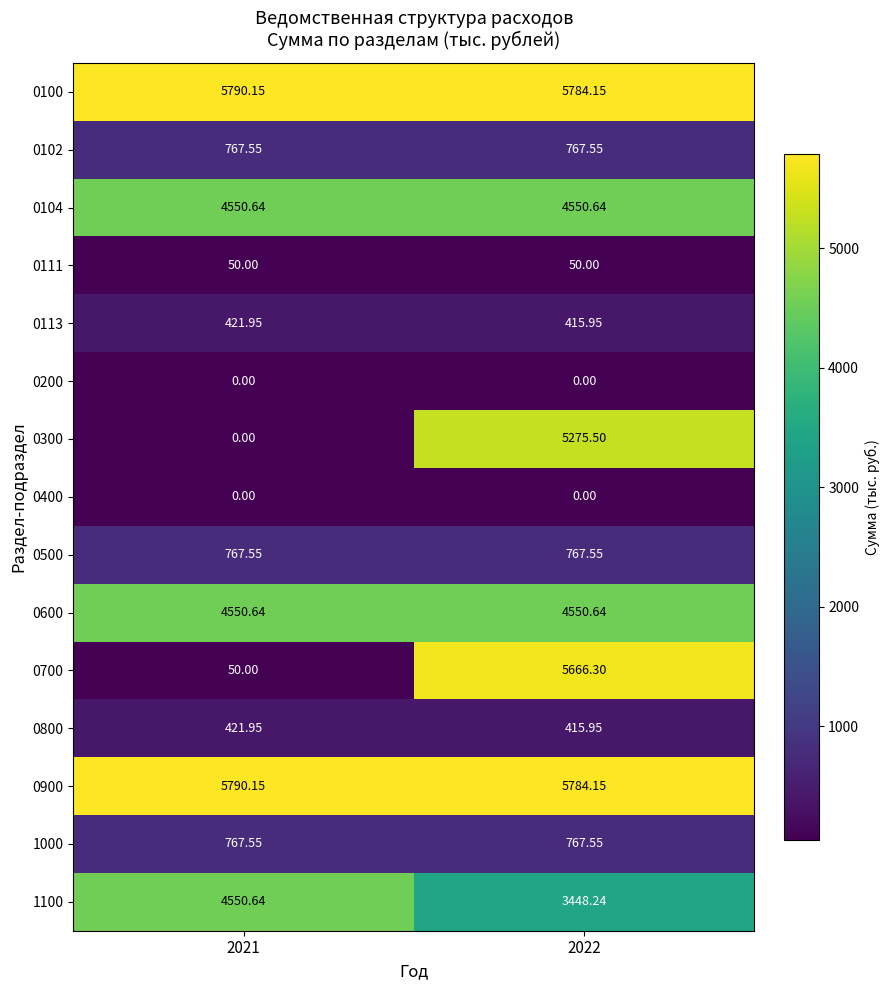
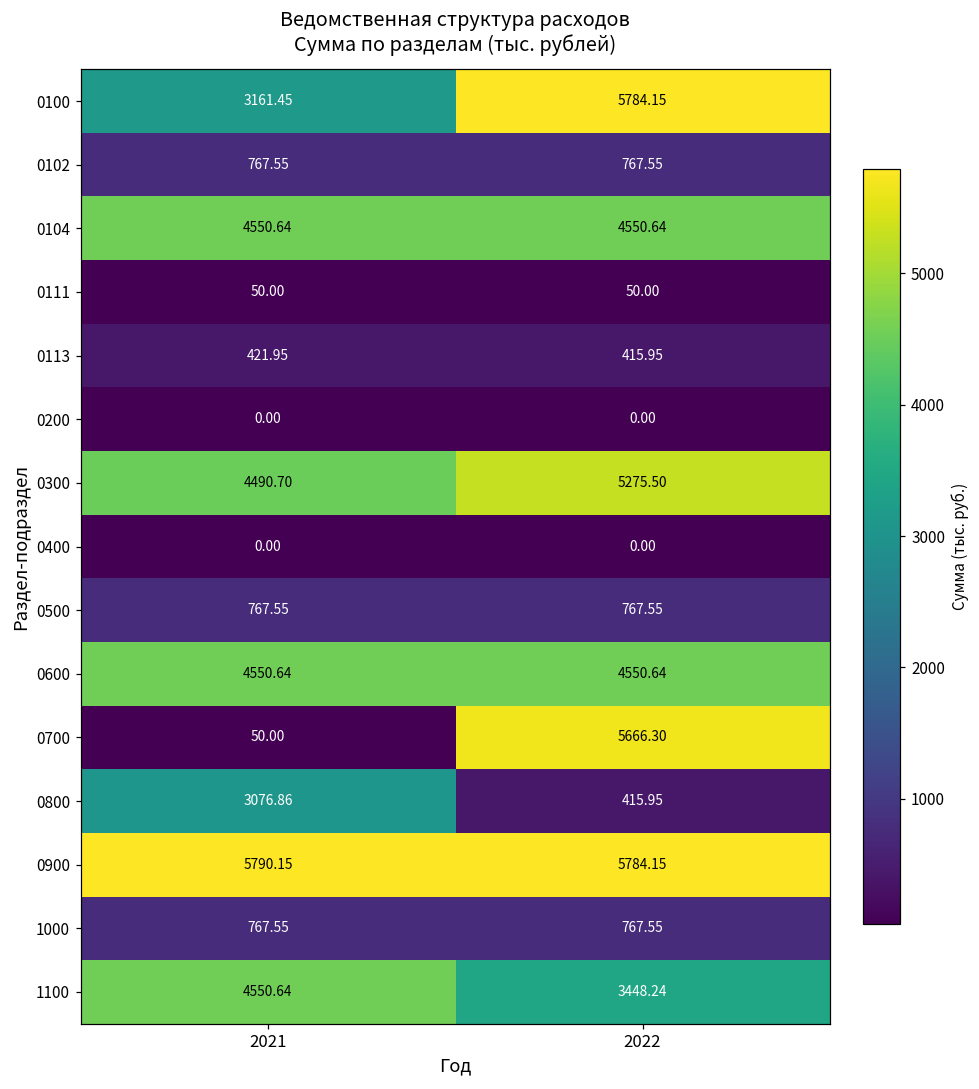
  {
    "0100": {
-     "2021": 5790.15,
+     "2021": 3161.45,
      "2022": 5784.15
    },
    "0102": {
      "2021": 767.55,
      "2022": 767.55
    },
    "0104": {
      "2021": 4550.64,
      "2022": 4550.64
    },
    "0111": {
      "2021": 50.00,
      "2022": 50.00
    },
    "0113": {
      "2021": 421.95,
      "2022": 415.95
    },
    "0200": {
      "2021": 0.00,
      "2022": 0.00
    },
    "0300": {
-     "2021": 0.00,
+     "2021": 4490.70,
      "2022": 5275.50
    },
    "0400": {
      "2021": 0.00,
      "2022": 0.00
    },
    "0500": {
      "2021": 767.55,
      "2022": 767.55
    },
    "0600": {
      "2021": 4550.64,
      "2022": 4550.64
    },
    "0700": {
      "2021": 50.00,
      "2022": 5666.30
    },
    "0800": {
-     "2021": 421.95,
+     "2021": 3076.86,
      "2022": 415.95
    },
    "0900": {
      "2021": 5790.15,
      "2022": 5784.15
    },
    "1000": {
      "2021": 767.55,
      "2022": 767.55
    },
    "1100": {
      "2021": 4550.64,
      "2022": 3448.24
    }
  }
